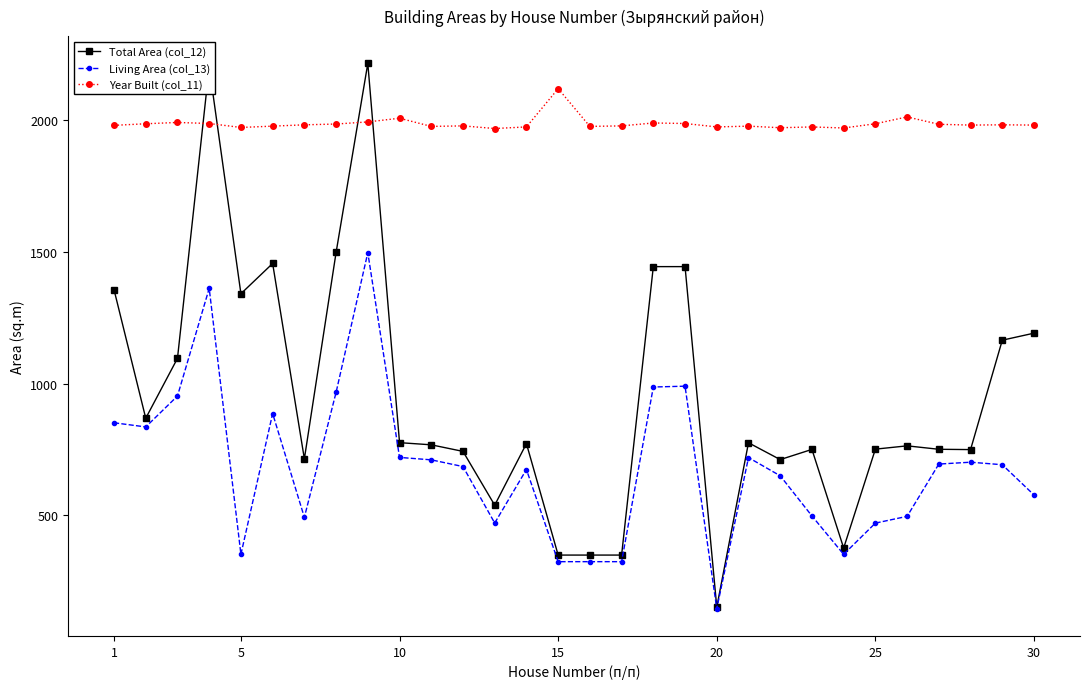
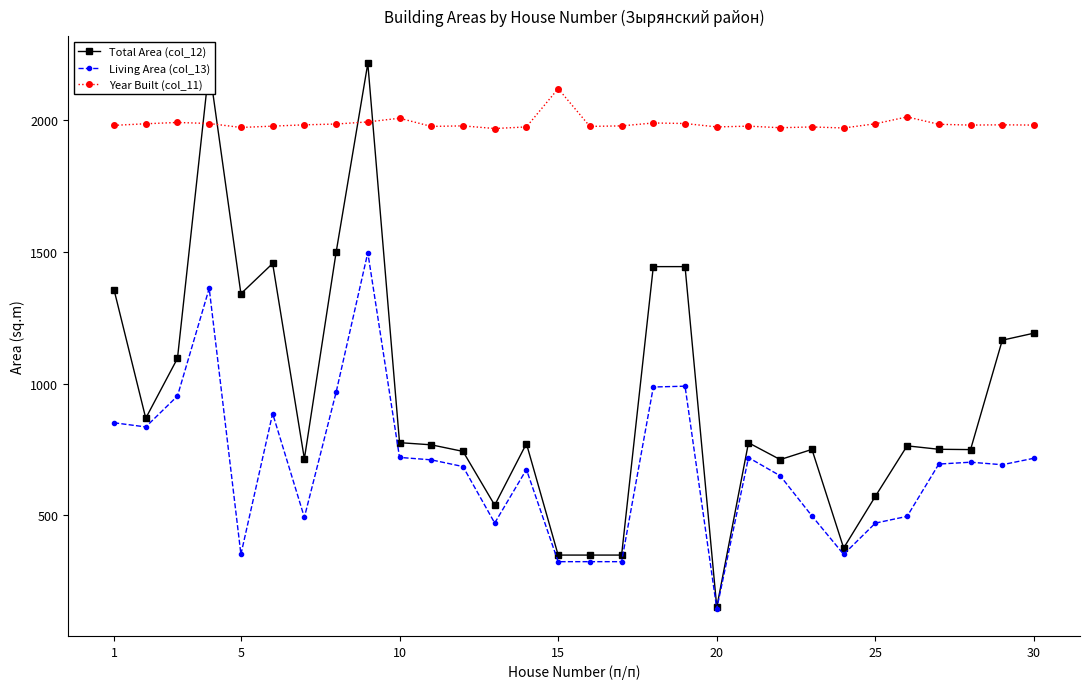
  {
    "Total Area (col_12)": {
      "1": 1360,
      "5": 1340,
      "10": 780,
      "15": 350,
-     "25": 750,
+     "25": 570,
      "30": 1190
    },
    "Living Area (col_13)": {
      "1": 850,
      "5": 350,
      "10": 720,
      "15": 330,
      "25": 470,
-     "30": 580
+     "30": 720
    },
    "Year Built (col_11)": {
      "1": 1980,
      "5": 1970,
      "10": 2010,
      "15": 2120,
      "20": 1970,
      "25": 1980,
      "30": 1980
    }
  }
